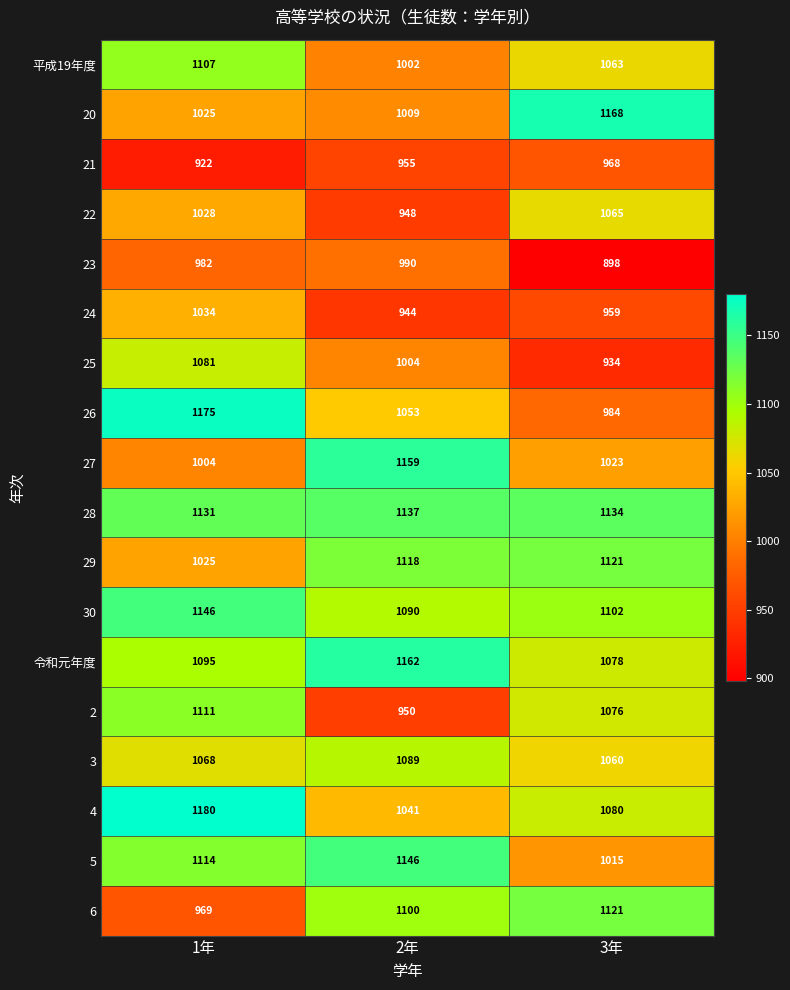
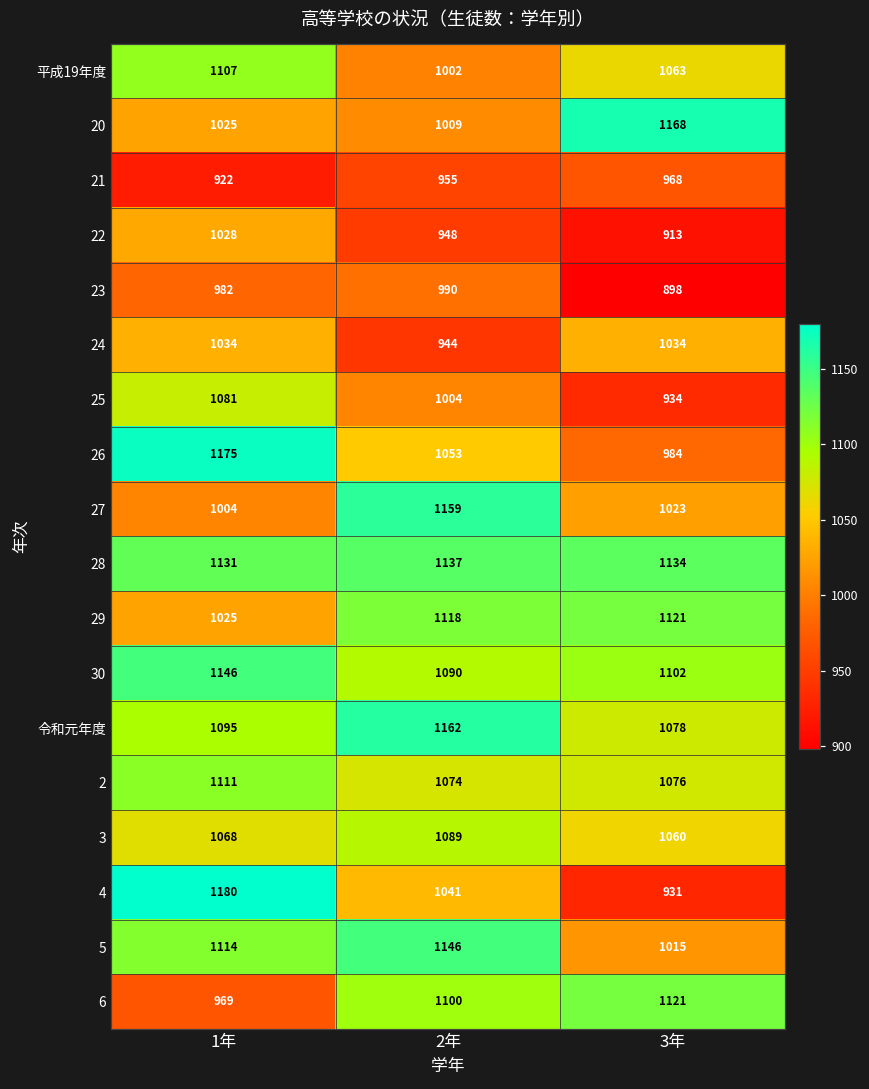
  {
    "平成19年度": {
      "1年": 1107,
      "2年": 1002,
      "3年": 1063
    },
    "20": {
      "1年": 1025,
      "2年": 1009,
      "3年": 1168
    },
    "21": {
      "1年": 922,
      "2年": 955,
      "3年": 968
    },
    "22": {
      "1年": 1028,
      "2年": 948,
-     "3年": 1065
+     "3年": 913
    },
    "23": {
      "1年": 982,
      "2年": 990,
      "3年": 898
    },
    "24": {
      "1年": 1034,
      "2年": 944,
-     "3年": 959
+     "3年": 1034
    },
    "25": {
      "1年": 1081,
      "2年": 1004,
      "3年": 934
    },
    "26": {
      "1年": 1175,
      "2年": 1053,
      "3年": 984
    },
    "27": {
      "1年": 1004,
      "2年": 1159,
      "3年": 1023
    },
    "28": {
      "1年": 1131,
      "2年": 1137,
      "3年": 1134
    },
    "29": {
      "1年": 1025,
      "2年": 1118,
      "3年": 1121
    },
    "30": {
      "1年": 1146,
      "2年": 1090,
      "3年": 1102
    },
    "令和元年度": {
      "1年": 1095,
      "2年": 1162,
      "3年": 1078
    },
    "2": {
      "1年": 1111,
-     "2年": 950,
+     "2年": 1074,
      "3年": 1076
    },
    "3": {
      "1年": 1068,
      "2年": 1089,
      "3年": 1060
    },
    "4": {
      "1年": 1180,
      "2年": 1041,
-     "3年": 1080
+     "3年": 931
    },
    "5": {
      "1年": 1114,
      "2年": 1146,
      "3年": 1015
    },
    "6": {
      "1年": 969,
      "2年": 1100,
      "3年": 1121
    }
  }
